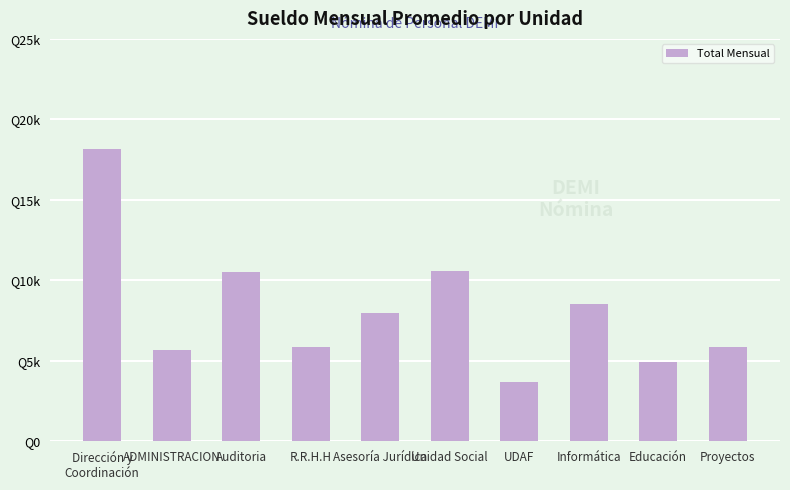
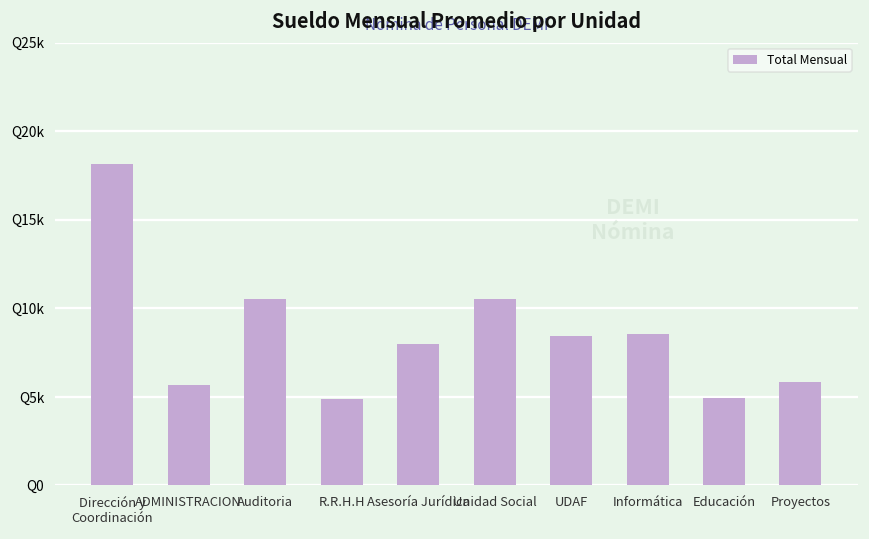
  {
    "Dirección y Coordinación": "Q18100",
-   "R.R.H.H": "Q5900",
-   "UDAF": "Q3700",
+   "R.R.H.H": "Q4900",
+   "UDAF": "Q8500",
    "Informática": "Q8500",
    "Educación": "Q4900",
    "Proyectos": "Q5900"
  }
